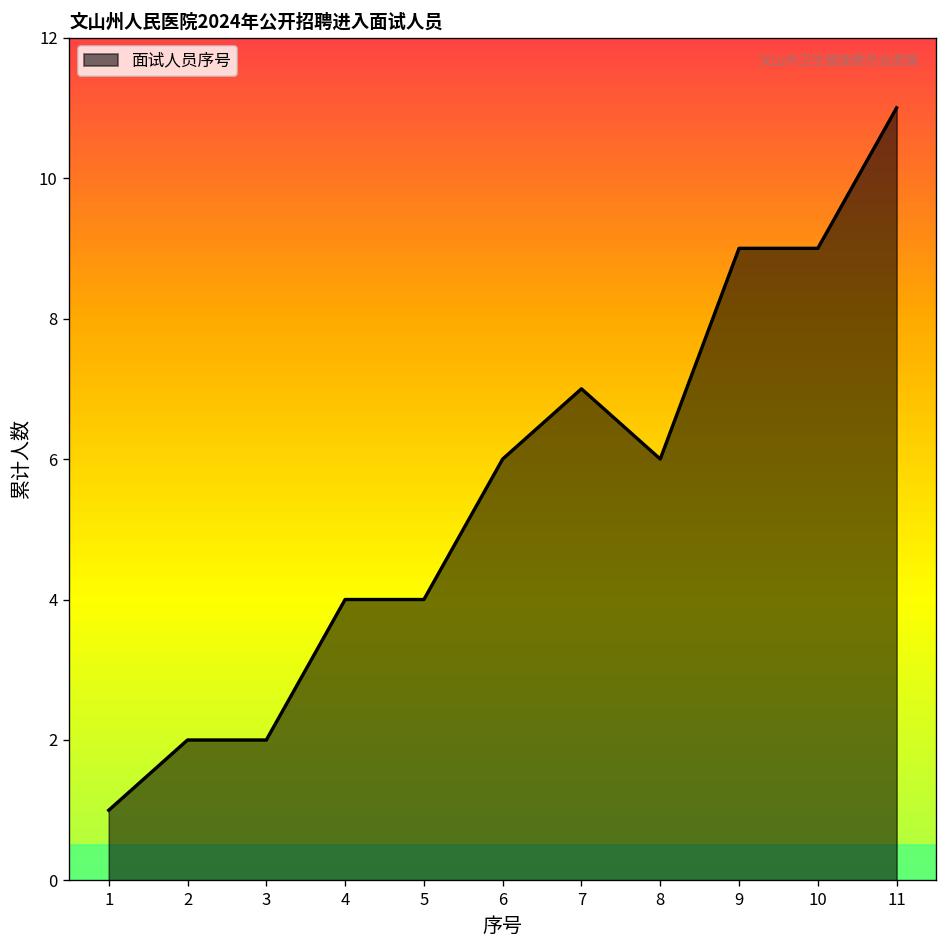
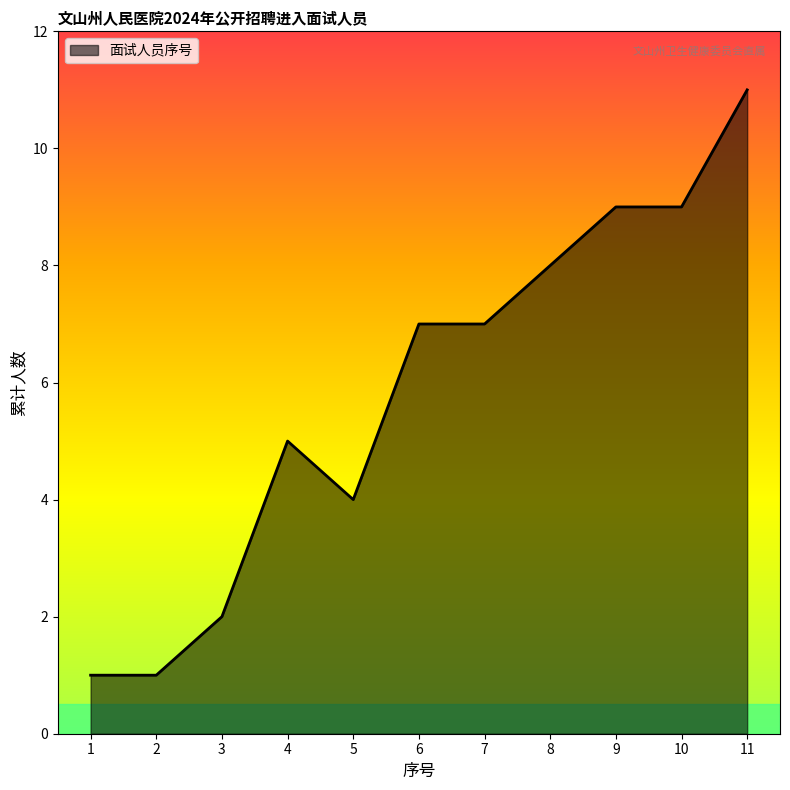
  {
    "1": 1,
-   "2": 2,
+   "2": 1,
    "3": 2,
-   "4": 4,
+   "4": 5,
    "5": 4,
-   "6": 6,
+   "6": 7,
    "7": 7,
-   "8": 6,
+   "8": 8,
    "9": 9,
    "10": 9,
    "11": 11
  }
